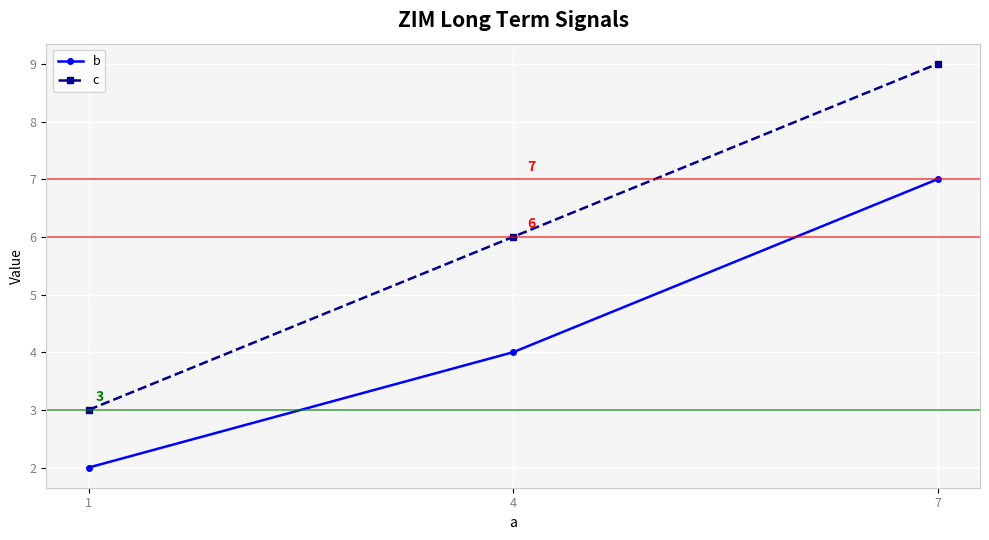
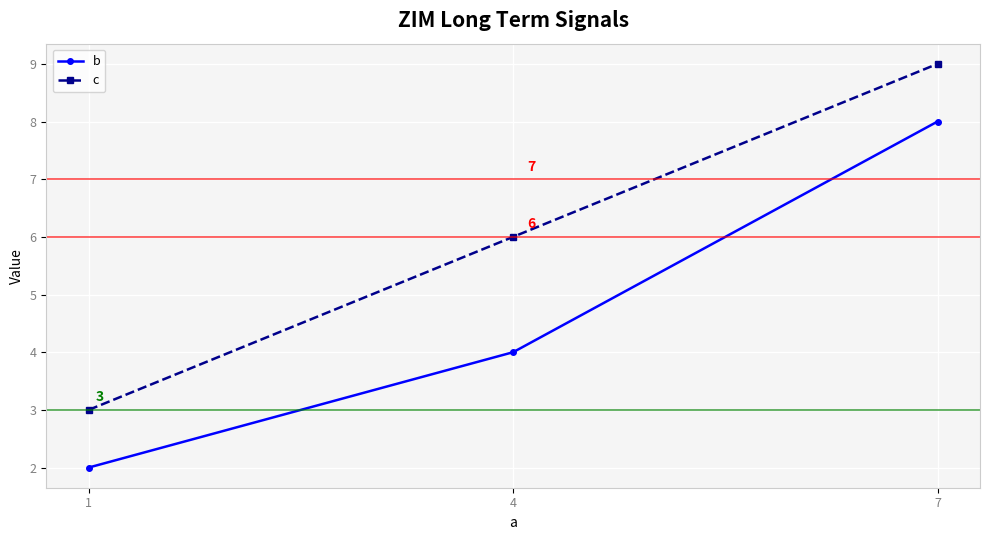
  {
    "b": {
      "1": 2,
      "4": 4,
-     "7": 7
+     "7": 8
    },
    "c": {
      "1": 3,
      "4": 6
    }
  }
